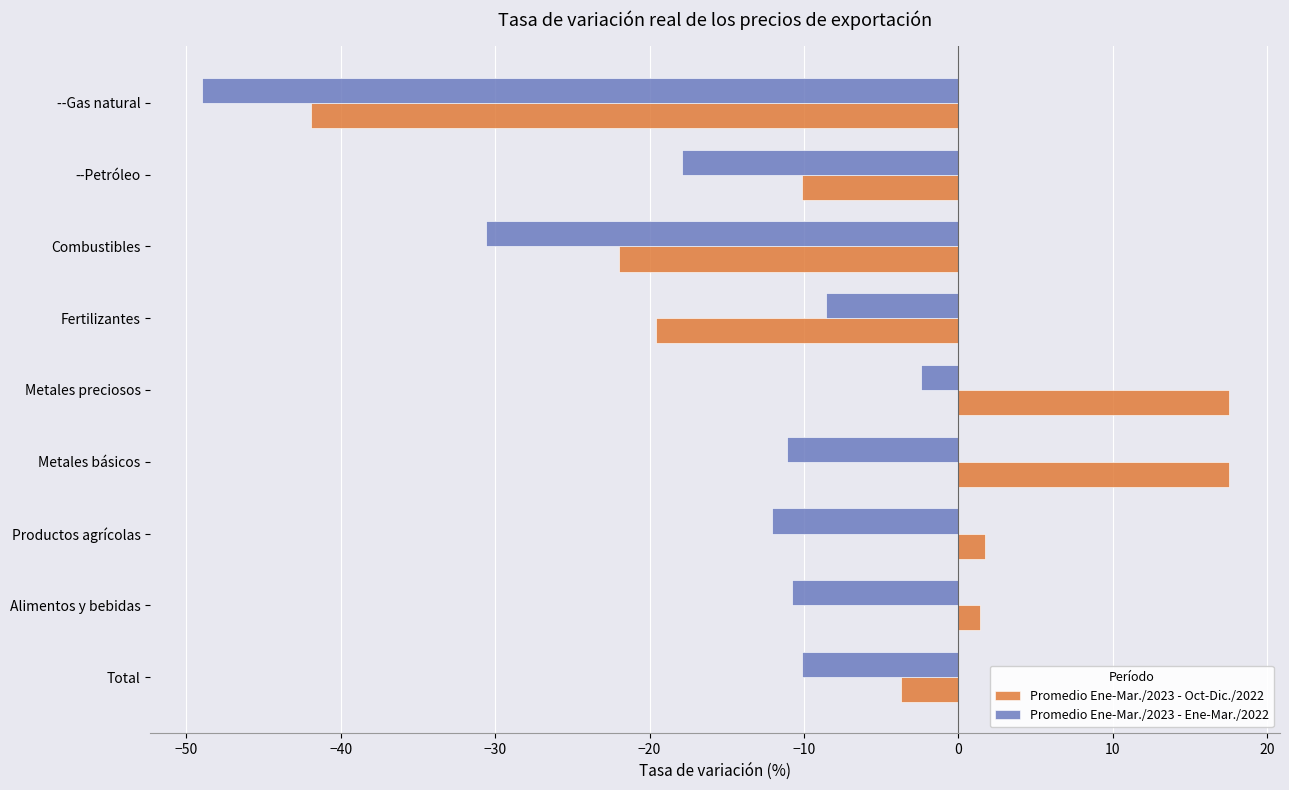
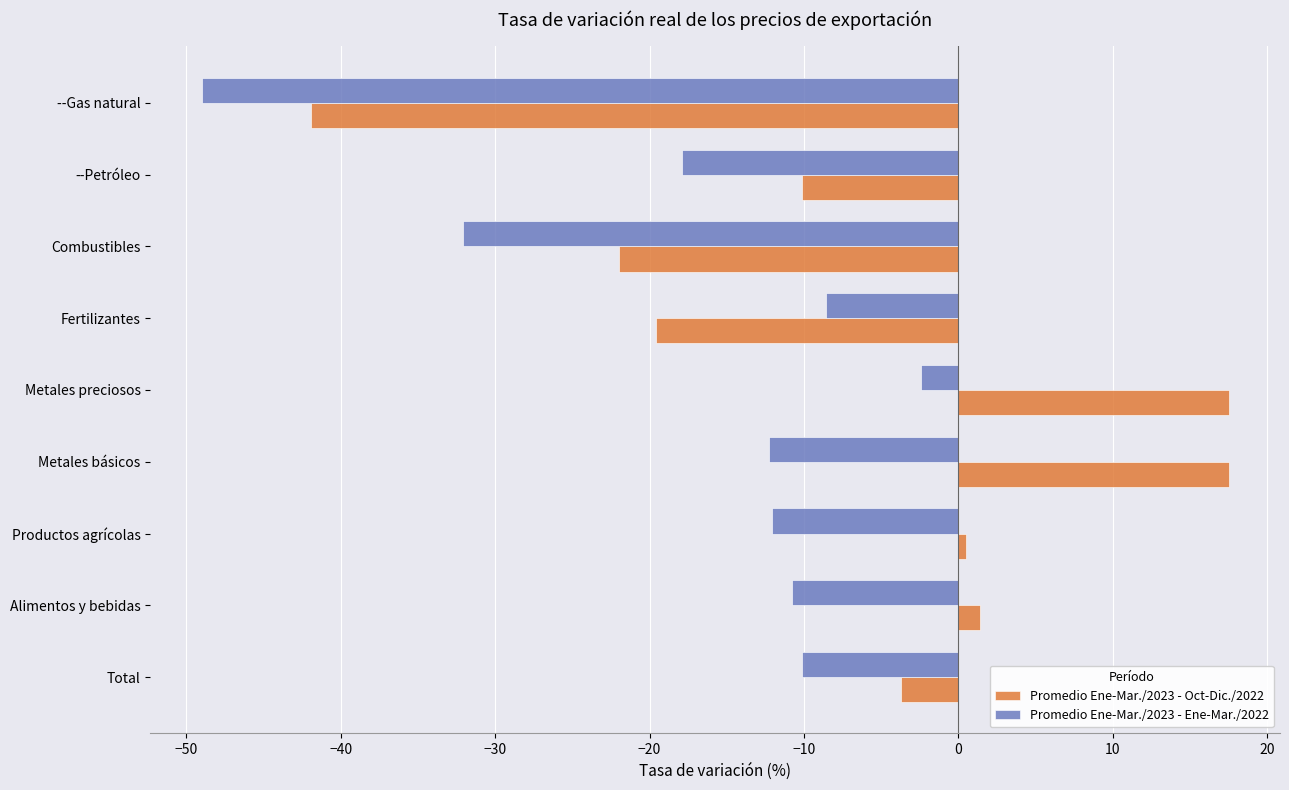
  {
    "Promedio Ene-Mar./2023 - Oct-Dic./2022": {
      "--Gas natural": -41.9,
      "--Petróleo": -10.1,
      "Combustibles": -22.0,
      "Fertilizantes": -19.6,
      "Metales preciosos": 17.5,
      "Metales básicos": 17.5,
-     "Productos agrícolas": 1.7,
+     "Productos agrícolas": 0.5,
      "Alimentos y bebidas": 1.4,
      "Total": -3.7
    },
    "Promedio Ene-Mar./2023 - Ene-Mar./2022": {
      "--Gas natural": -49.0,
      "--Petróleo": -17.9,
-     "Combustibles": -30.6,
+     "Combustibles": -32.1,
      "Fertilizantes": -8.6,
      "Metales preciosos": -2.4,
-     "Metales básicos": -11.1,
+     "Metales básicos": -12.3,
      "Productos agrícolas": -12.1,
      "Alimentos y bebidas": -10.8,
      "Total": -10.1
    }
  }
